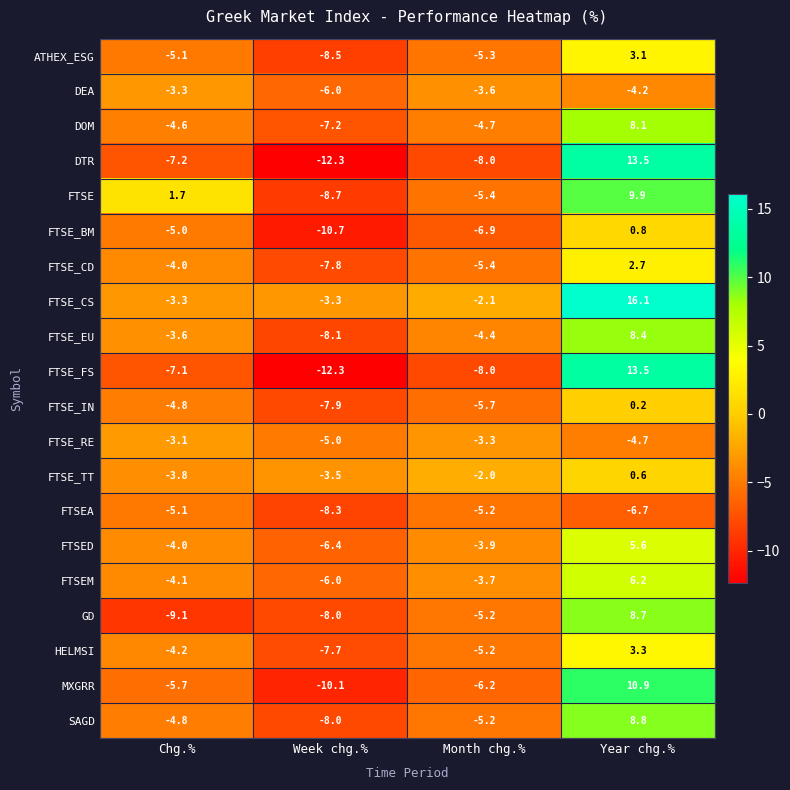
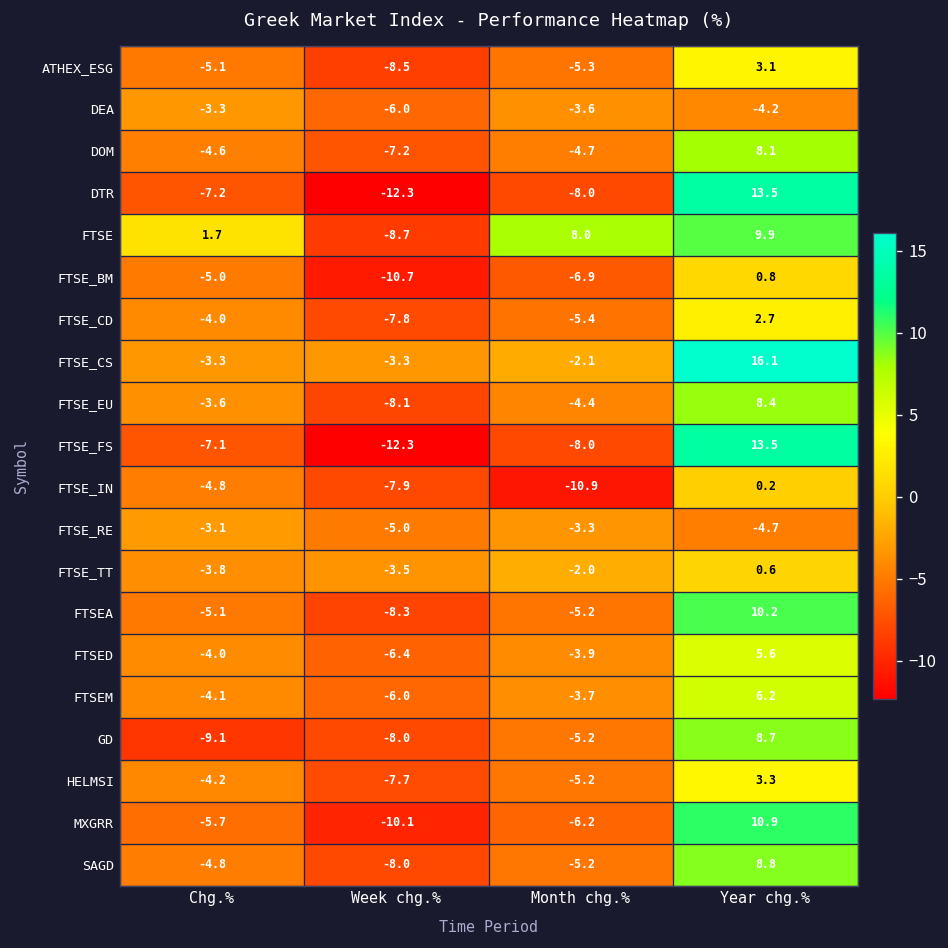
  {
    "ATHEX_ESG": {
      "Chg.%": -5.1,
      "Week chg.%": -8.5,
      "Month chg.%": -5.3,
      "Year chg.%": 3.1
    },
    "DEA": {
      "Chg.%": -3.3,
      "Week chg.%": -6.0,
      "Month chg.%": -3.6,
      "Year chg.%": -4.2
    },
    "DOM": {
      "Chg.%": -4.6,
      "Week chg.%": -7.2,
      "Month chg.%": -4.7,
      "Year chg.%": 8.1
    },
    "DTR": {
      "Chg.%": -7.2,
      "Week chg.%": -12.3,
      "Month chg.%": -8.0,
      "Year chg.%": 13.5
    },
    "FTSE": {
      "Chg.%": 1.7,
      "Week chg.%": -8.7,
-     "Month chg.%": -5.4,
+     "Month chg.%": 8.0,
      "Year chg.%": 9.9
    },
    "FTSE_BM": {
      "Chg.%": -5.0,
      "Week chg.%": -10.7,
      "Month chg.%": -6.9,
      "Year chg.%": 0.8
    },
    "FTSE_CD": {
      "Chg.%": -4.0,
      "Week chg.%": -7.8,
      "Month chg.%": -5.4,
      "Year chg.%": 2.7
    },
    "FTSE_CS": {
      "Chg.%": -3.3,
      "Week chg.%": -3.3,
      "Month chg.%": -2.1,
      "Year chg.%": 16.1
    },
    "FTSE_EU": {
      "Chg.%": -3.6,
      "Week chg.%": -8.1,
      "Month chg.%": -4.4,
      "Year chg.%": 8.4
    },
    "FTSE_FS": {
      "Chg.%": -7.1,
      "Week chg.%": -12.3,
      "Month chg.%": -8.0,
      "Year chg.%": 13.5
    },
    "FTSE_IN": {
      "Chg.%": -4.8,
      "Week chg.%": -7.9,
-     "Month chg.%": -5.7,
+     "Month chg.%": -10.9,
      "Year chg.%": 0.2
    },
    "FTSE_RE": {
      "Chg.%": -3.1,
      "Week chg.%": -5.0,
      "Month chg.%": -3.3,
      "Year chg.%": -4.7
    },
    "FTSE_TT": {
      "Chg.%": -3.8,
      "Week chg.%": -3.5,
      "Month chg.%": -2.0,
      "Year chg.%": 0.6
    },
    "FTSEA": {
      "Chg.%": -5.1,
      "Week chg.%": -8.3,
      "Month chg.%": -5.2,
-     "Year chg.%": -6.7
+     "Year chg.%": 10.2
    },
    "FTSED": {
      "Chg.%": -4.0,
      "Week chg.%": -6.4,
      "Month chg.%": -3.9,
      "Year chg.%": 5.6
    },
    "FTSEM": {
      "Chg.%": -4.1,
      "Week chg.%": -6.0,
      "Month chg.%": -3.7,
      "Year chg.%": 6.2
    },
    "GD": {
      "Chg.%": -9.1,
      "Week chg.%": -8.0,
      "Month chg.%": -5.2,
      "Year chg.%": 8.7
    },
    "HELMSI": {
      "Chg.%": -4.2,
      "Week chg.%": -7.7,
      "Month chg.%": -5.2,
      "Year chg.%": 3.3
    },
    "MXGRR": {
      "Chg.%": -5.7,
      "Week chg.%": -10.1,
      "Month chg.%": -6.2,
      "Year chg.%": 10.9
    },
    "SAGD": {
      "Chg.%": -4.8,
      "Week chg.%": -8.0,
      "Month chg.%": -5.2,
      "Year chg.%": 8.8
    }
  }
